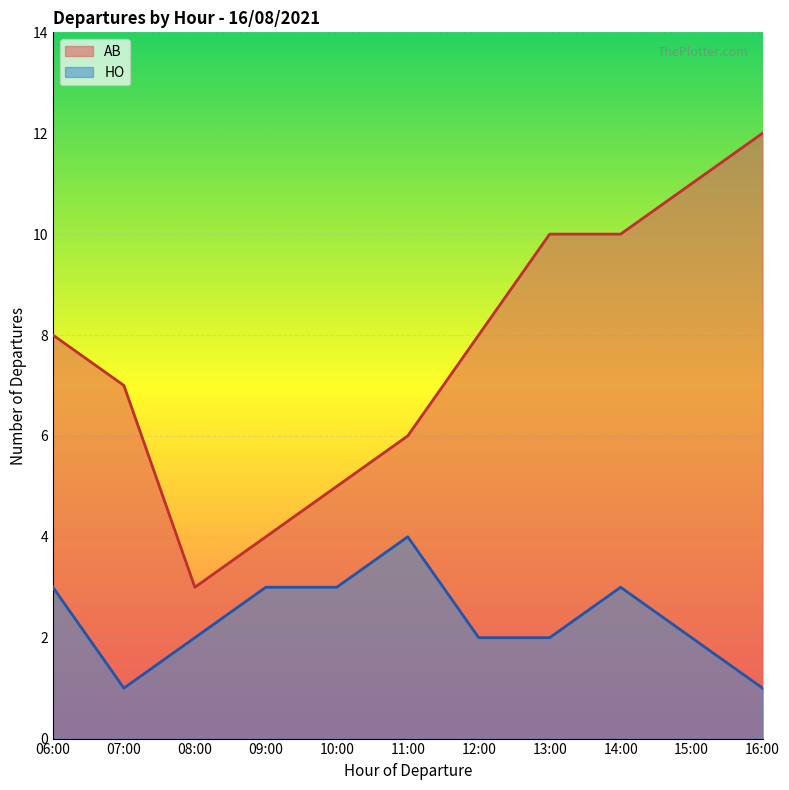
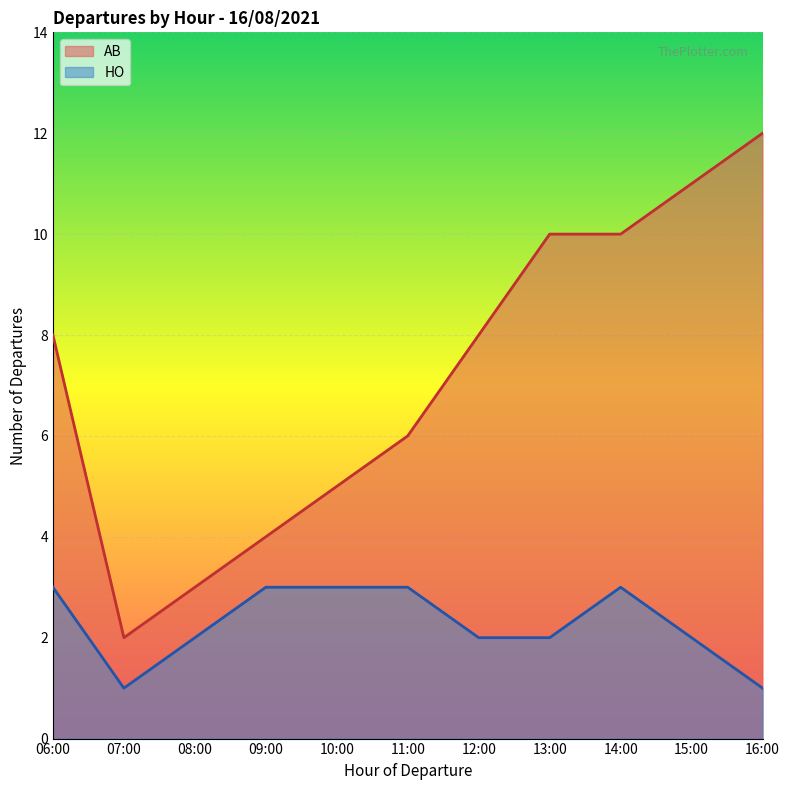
  {
    "AB": {
      "06:00": 8,
-     "07:00": 7,
+     "07:00": 2,
      "08:00": 3,
      "09:00": 4,
      "10:00": 5,
      "11:00": 6,
      "12:00": 8,
      "13:00": 10,
      "14:00": 10,
      "15:00": 11,
      "16:00": 12
    },
    "HO": {
      "06:00": 3,
      "07:00": 1,
      "08:00": 2,
      "09:00": 3,
      "10:00": 3,
-     "11:00": 4,
+     "11:00": 3,
      "12:00": 2,
      "13:00": 2,
      "14:00": 3,
      "15:00": 2,
      "16:00": 1
    }
  }
